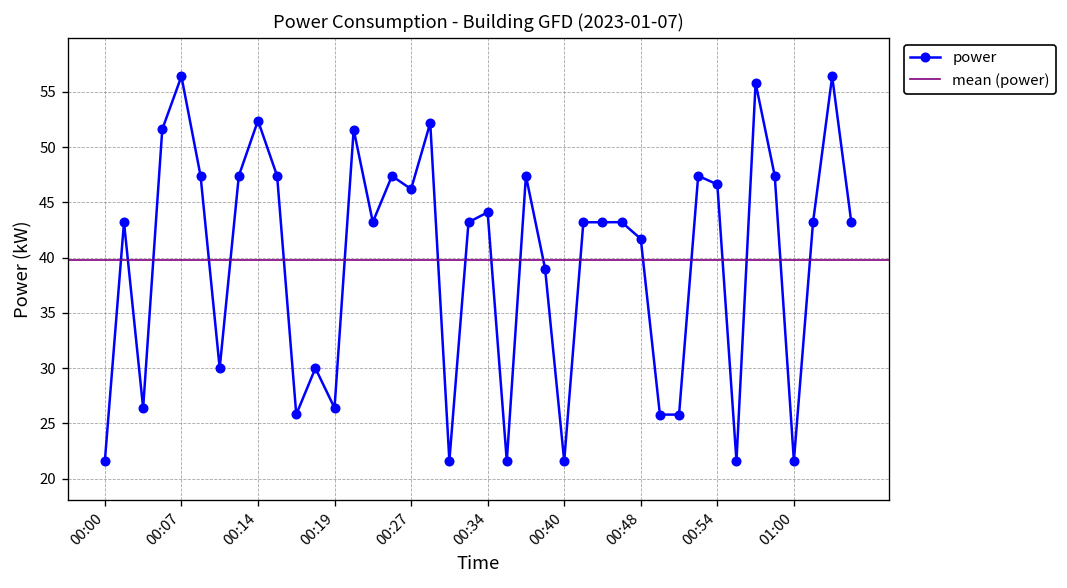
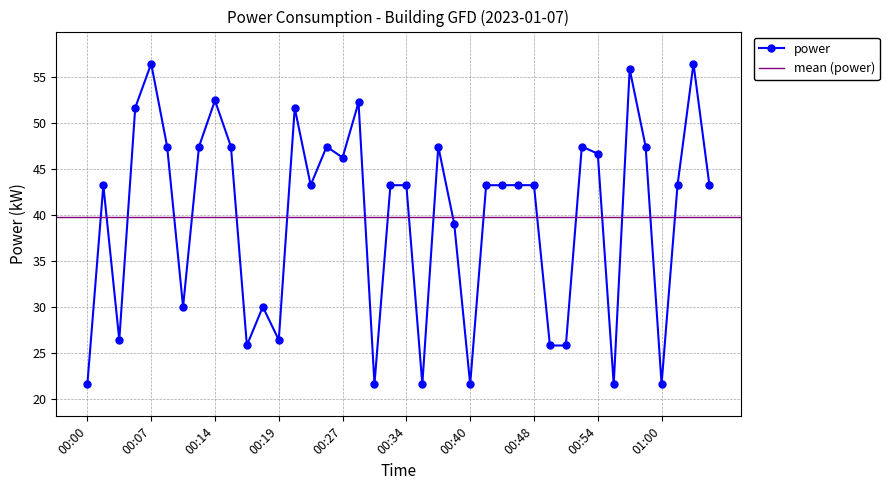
  {
    "00:00": 22,
    "00:07": 56,
    "00:14": 52,
    "00:19": 26,
    "00:27": 46,
-   "00:34": 44,
+   "00:34": 43,
    "00:40": 22,
-   "00:48": 42,
+   "00:48": 43,
    "00:54": 47,
    "01:00": 22
  }
